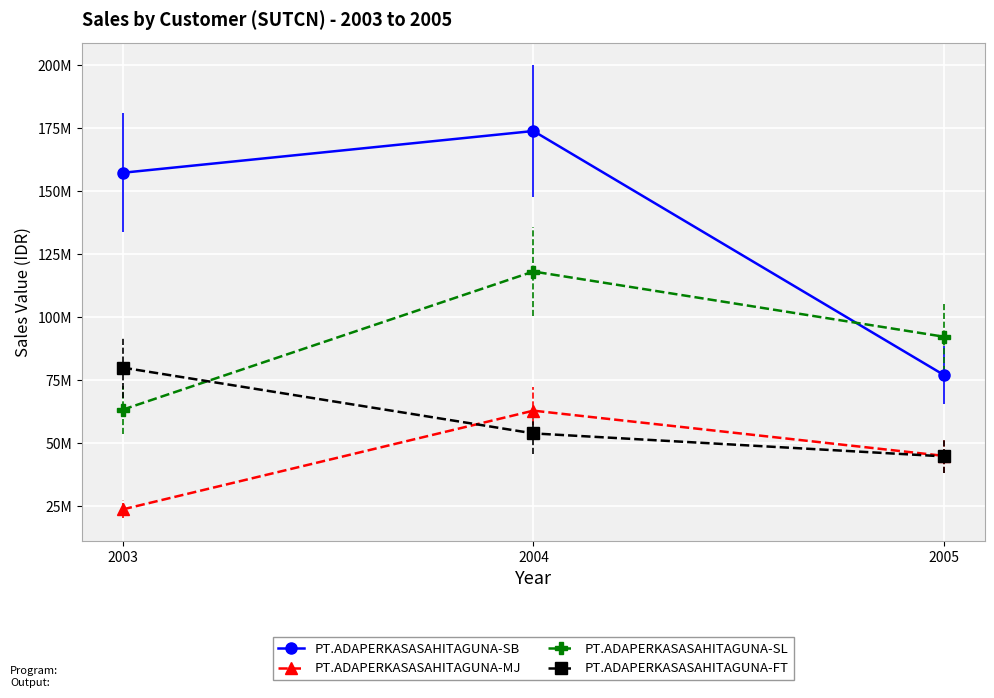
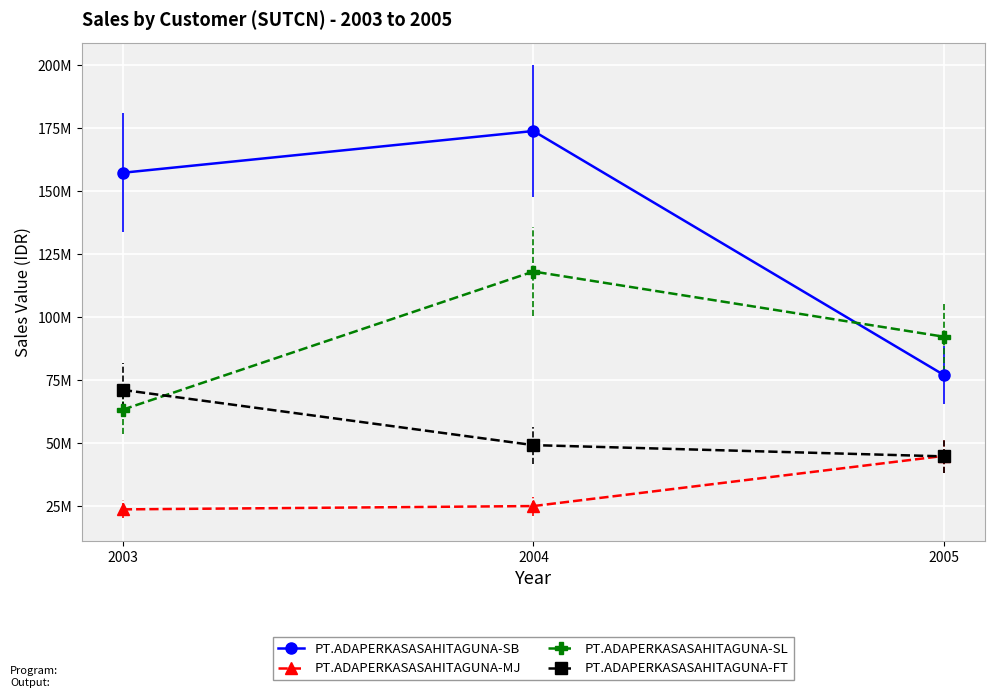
  {
    "PT.ADAPERKASASAHITAGUNA-SB": {
      "2003": 157000000,
      "2004": 174000000,
      "2005": 77000000
    },
    "PT.ADAPERKASASAHITAGUNA-MJ": {
      "2003": 24000000,
-     "2004": 63000000
+     "2004": 25000000
    },
    "PT.ADAPERKASASAHITAGUNA-SL": {
      "2003": 63000000,
      "2004": 118000000,
      "2005": 92000000
    },
    "PT.ADAPERKASASAHITAGUNA-FT": {
-     "2003": 80000000,
-     "2004": 54000000
+     "2003": 71000000,
+     "2004": 49000000
    }
  }
